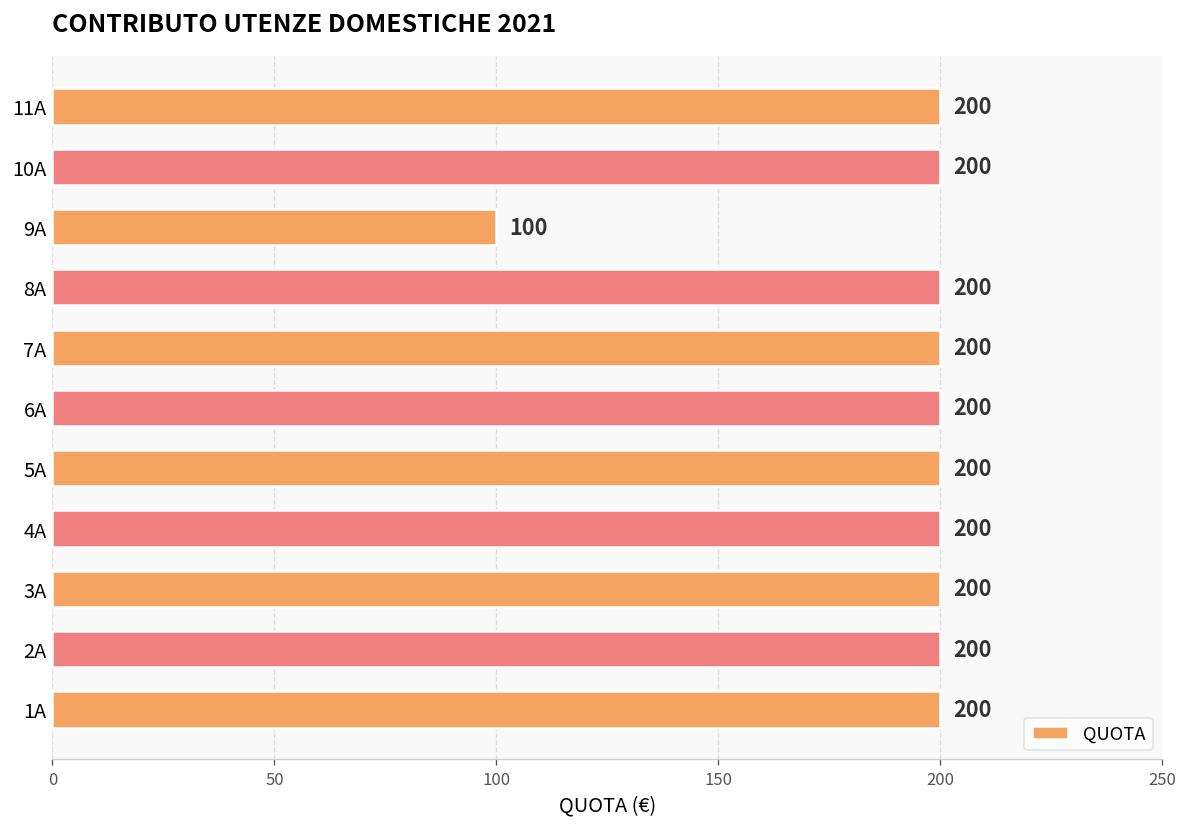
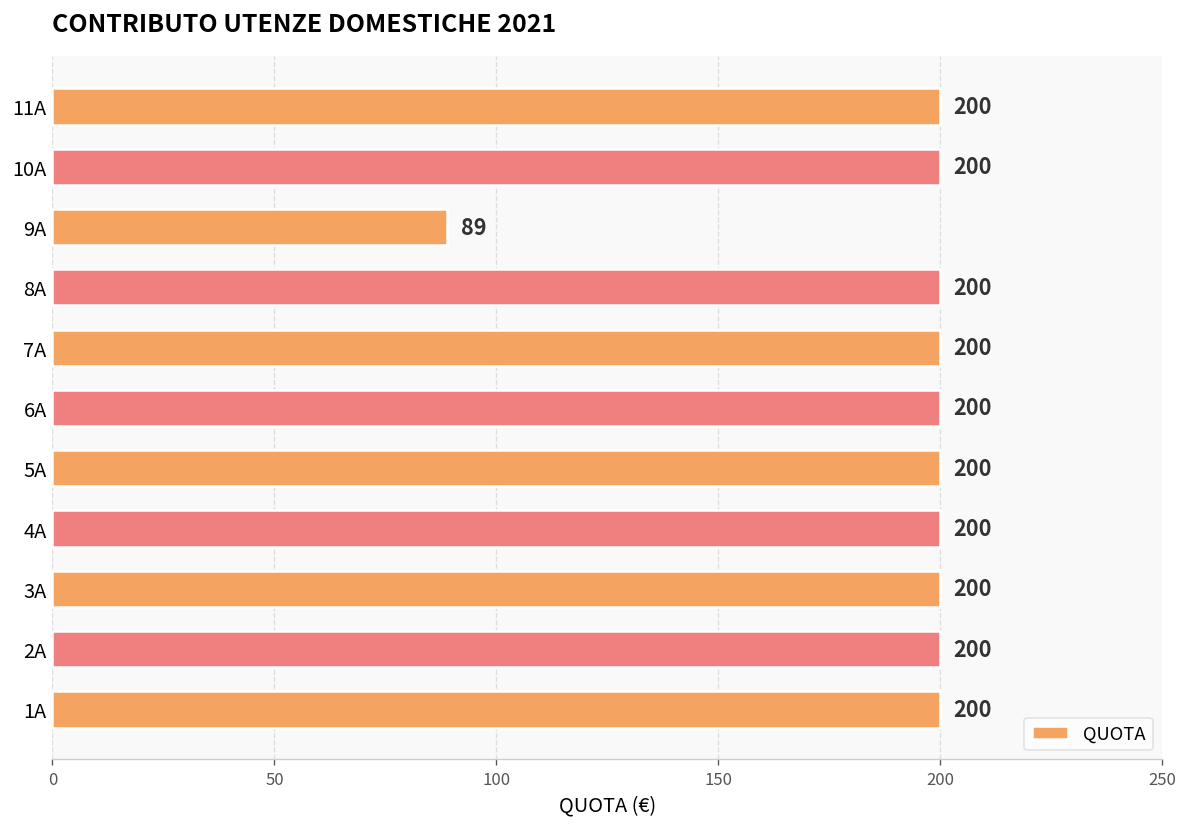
  {
    "11A": 200,
    "10A": 200,
-   "9A": 100,
+   "9A": 89,
    "8A": 200,
    "7A": 200,
    "6A": 200,
    "5A": 200,
    "4A": 200,
    "3A": 200,
    "2A": 200,
    "1A": 200
  }
